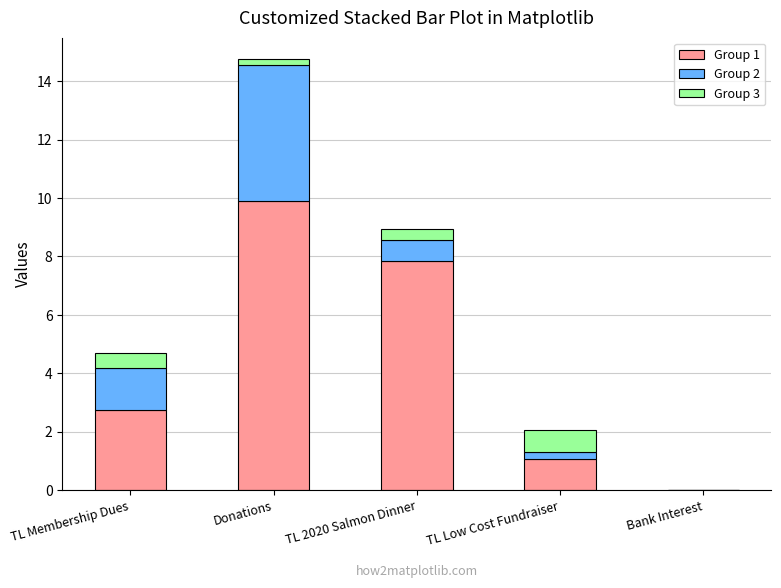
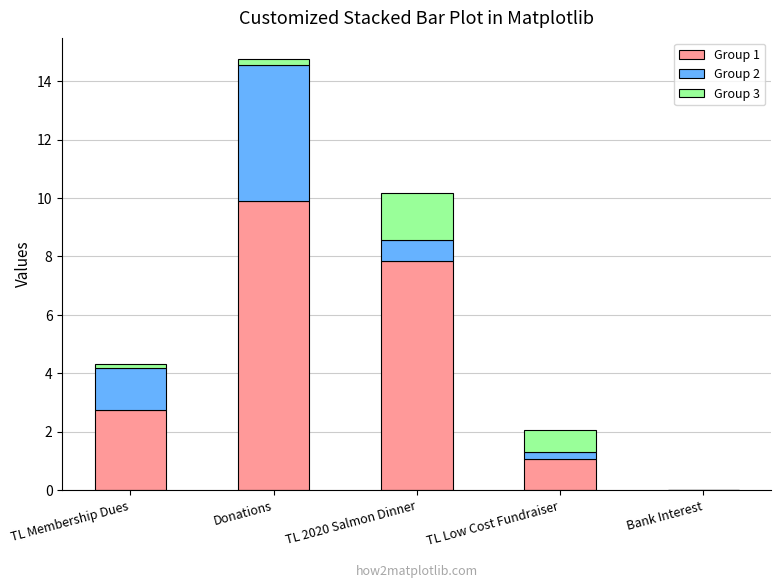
  {
    "Group 1": {
      "TL Membership Dues": 2.7,
      "Donations": 9.9,
      "TL 2020 Salmon Dinner": 7.8,
      "TL Low Cost Fundraiser": 1.1
    },
    "Group 2": {
      "TL Membership Dues": 1.5,
      "Donations": 4.7,
      "TL 2020 Salmon Dinner": 0.7,
      "TL Low Cost Fundraiser": 0.2
    },
    "Group 3": {
-     "TL Membership Dues": 0.5,
+     "TL Membership Dues": 0.1,
      "Donations": 0.2,
-     "TL 2020 Salmon Dinner": 0.4,
+     "TL 2020 Salmon Dinner": 1.6,
      "TL Low Cost Fundraiser": 0.8
    }
  }
